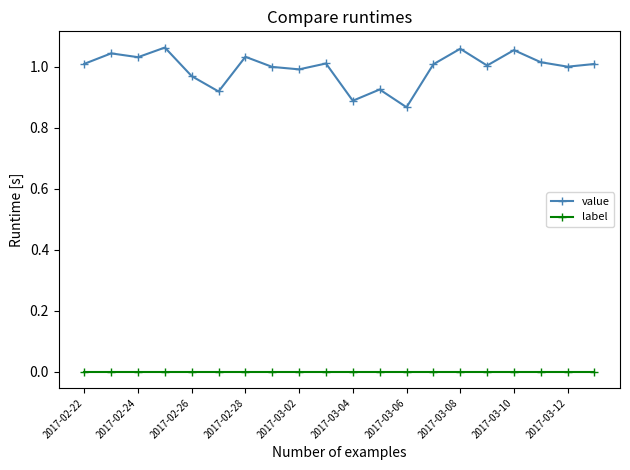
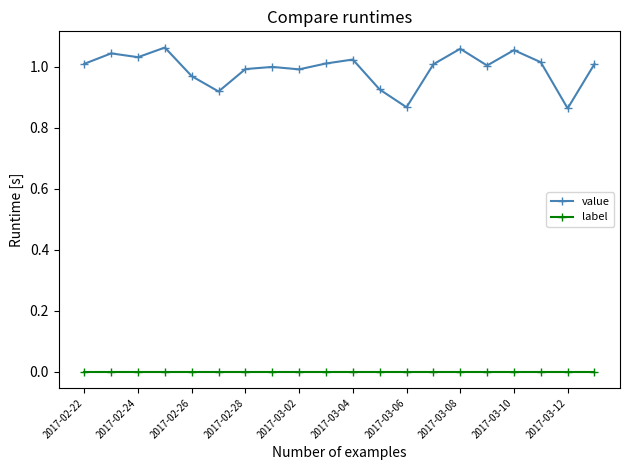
  {
    "value": {
      "2017-02-22": 1.01,
      "2017-02-24": 1.03,
      "2017-02-26": 0.97,
-     "2017-02-28": 1.03,
+     "2017-02-28": 0.99,
      "2017-03-02": 0.99,
-     "2017-03-04": 0.89,
+     "2017-03-04": 1.02,
      "2017-03-06": 0.87,
      "2017-03-08": 1.06,
      "2017-03-10": 1.05,
-     "2017-03-12": 1.00
+     "2017-03-12": 0.86
    },
    "label": {
      "2017-02-22": 0.00,
      "2017-02-24": 0.00,
      "2017-02-26": 0.00,
      "2017-02-28": 0.00,
      "2017-03-02": 0.00,
      "2017-03-04": 0.00,
      "2017-03-06": 0.00,
      "2017-03-08": 0.00,
      "2017-03-10": 0.00,
      "2017-03-12": 0.00
    }
  }
